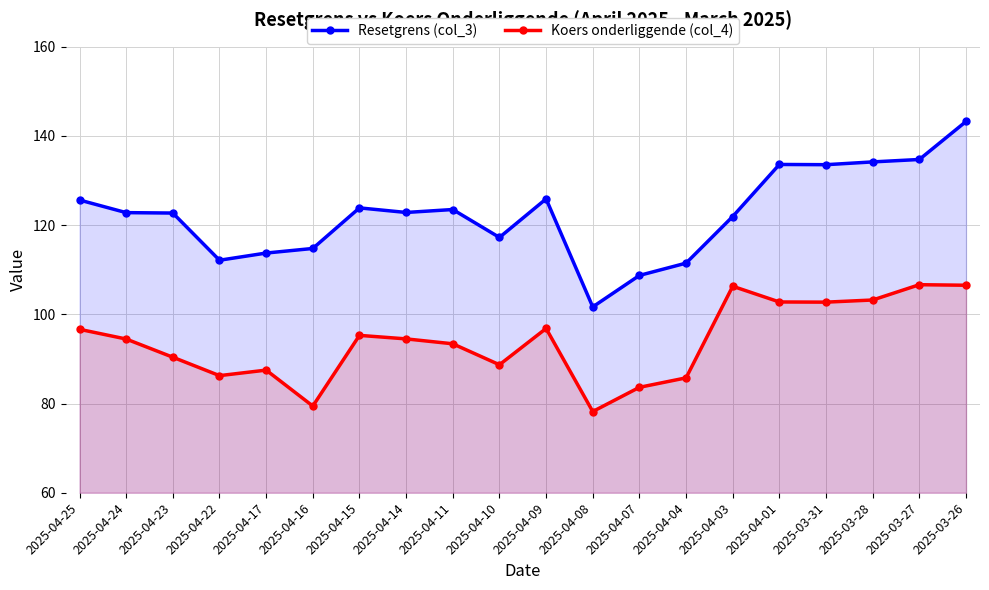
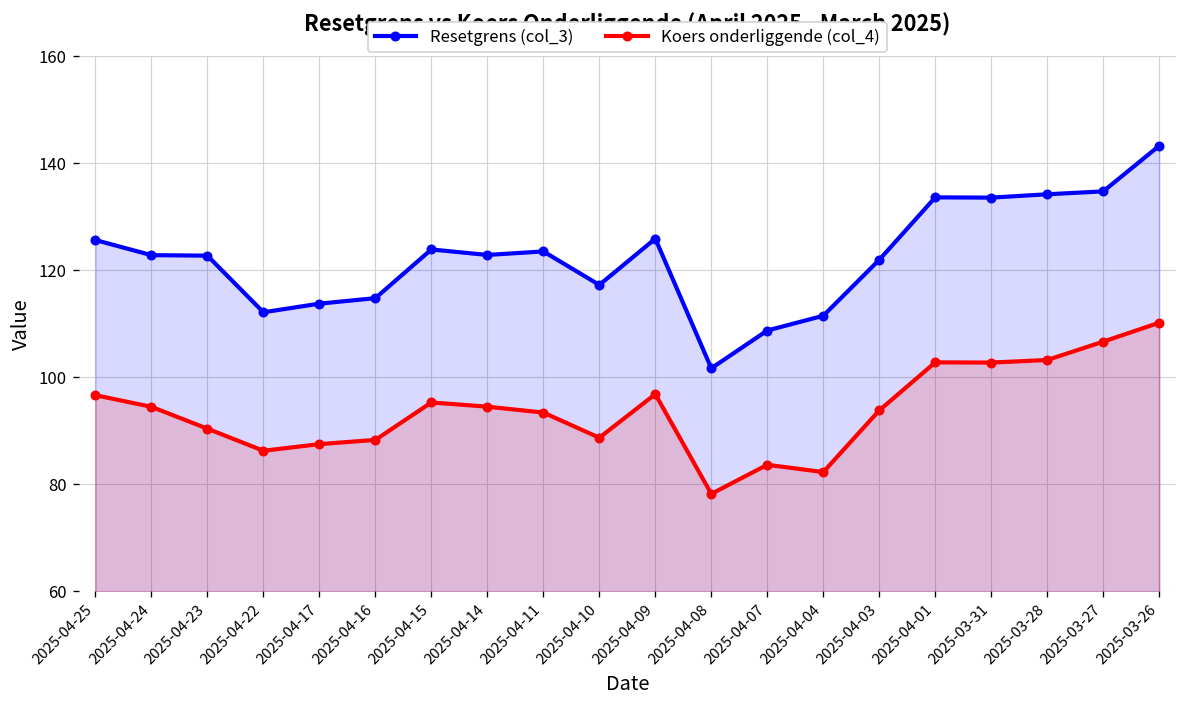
  {
    "Resetgrens (col_3)": {
      "2025-04-25": 126,
      "2025-04-24": 123,
      "2025-04-23": 123,
      "2025-04-22": 112,
      "2025-04-17": 114,
      "2025-04-16": 115,
      "2025-04-15": 124,
      "2025-04-14": 123,
      "2025-04-11": 124,
      "2025-04-10": 117,
      "2025-04-09": 126,
      "2025-04-08": 102,
      "2025-04-07": 109,
      "2025-04-04": 111,
      "2025-04-03": 122,
      "2025-04-01": 134,
      "2025-03-31": 134,
      "2025-03-28": 134,
      "2025-03-27": 135,
      "2025-03-26": 143
    },
    "Koers onderliggende (col_4)": {
      "2025-04-25": 97,
      "2025-04-24": 94,
      "2025-04-23": 90,
      "2025-04-22": 86,
      "2025-04-17": 88,
-     "2025-04-16": 79,
+     "2025-04-16": 88,
      "2025-04-15": 95,
      "2025-04-14": 95,
      "2025-04-11": 93,
      "2025-04-10": 89,
      "2025-04-09": 97,
      "2025-04-08": 78,
      "2025-04-07": 84,
-     "2025-04-04": 86,
-     "2025-04-03": 106,
+     "2025-04-04": 82,
+     "2025-04-03": 94,
      "2025-04-01": 103,
      "2025-03-31": 103,
      "2025-03-28": 103,
      "2025-03-27": 107,
-     "2025-03-26": 107
+     "2025-03-26": 110
    }
  }
